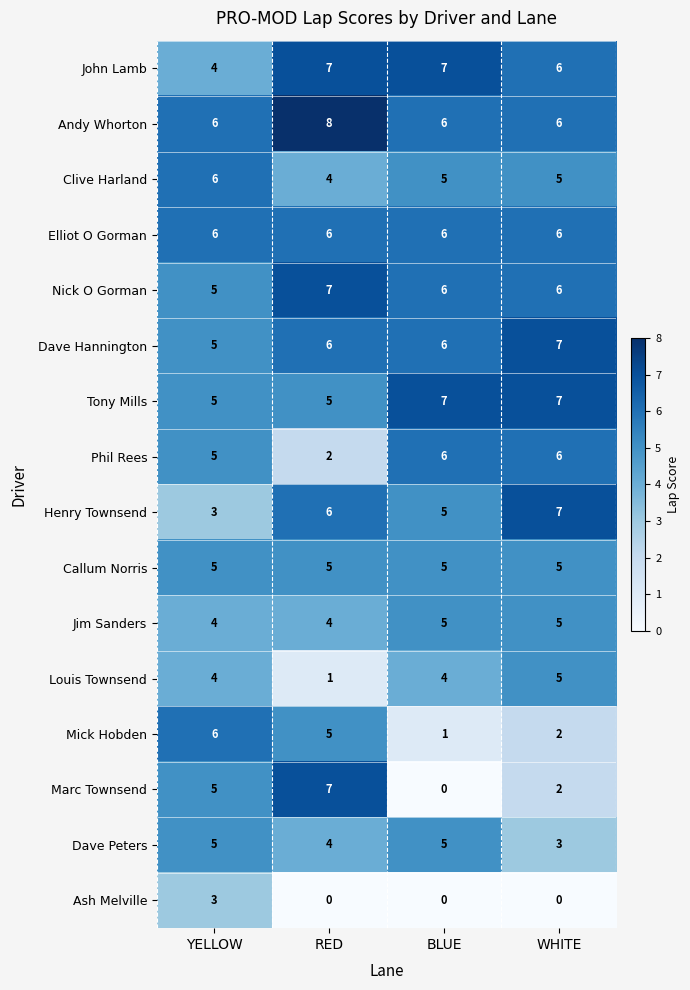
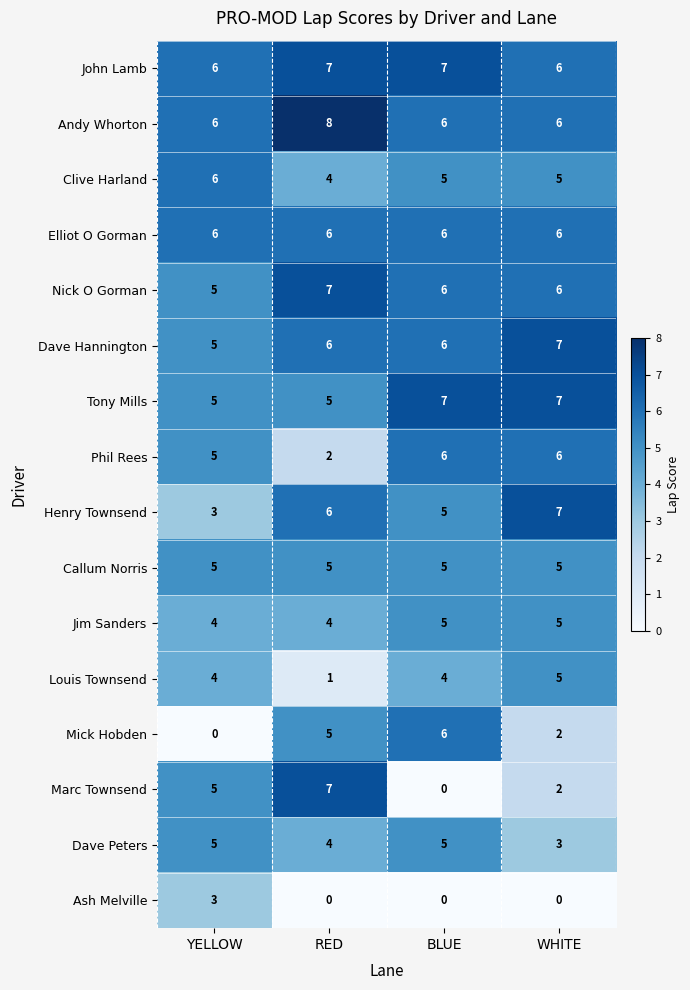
  {
    "John Lamb": {
-     "YELLOW": 4,
+     "YELLOW": 6,
      "RED": 7,
      "BLUE": 7,
      "WHITE": 6
    },
    "Andy Whorton": {
      "YELLOW": 6,
      "RED": 8,
      "BLUE": 6,
      "WHITE": 6
    },
    "Clive Harland": {
      "YELLOW": 6,
      "RED": 4,
      "BLUE": 5,
      "WHITE": 5
    },
    "Elliot O Gorman": {
      "YELLOW": 6,
      "RED": 6,
      "BLUE": 6,
      "WHITE": 6
    },
    "Nick O Gorman": {
      "YELLOW": 5,
      "RED": 7,
      "BLUE": 6,
      "WHITE": 6
    },
    "Dave Hannington": {
      "YELLOW": 5,
      "RED": 6,
      "BLUE": 6,
      "WHITE": 7
    },
    "Tony Mills": {
      "YELLOW": 5,
      "RED": 5,
      "BLUE": 7,
      "WHITE": 7
    },
    "Phil Rees": {
      "YELLOW": 5,
      "RED": 2,
      "BLUE": 6,
      "WHITE": 6
    },
    "Henry Townsend": {
      "YELLOW": 3,
      "RED": 6,
      "BLUE": 5,
      "WHITE": 7
    },
    "Callum Norris": {
      "YELLOW": 5,
      "RED": 5,
      "BLUE": 5,
      "WHITE": 5
    },
    "Jim Sanders": {
      "YELLOW": 4,
      "RED": 4,
      "BLUE": 5,
      "WHITE": 5
    },
    "Louis Townsend": {
      "YELLOW": 4,
      "RED": 1,
      "BLUE": 4,
      "WHITE": 5
    },
    "Mick Hobden": {
-     "YELLOW": 6,
+     "YELLOW": 0,
      "RED": 5,
-     "BLUE": 1,
+     "BLUE": 6,
      "WHITE": 2
    },
    "Marc Townsend": {
      "YELLOW": 5,
      "RED": 7,
      "BLUE": 0,
      "WHITE": 2
    },
    "Dave Peters": {
      "YELLOW": 5,
      "RED": 4,
      "BLUE": 5,
      "WHITE": 3
    },
    "Ash Melville": {
      "YELLOW": 3,
      "RED": 0,
      "BLUE": 0,
      "WHITE": 0
    }
  }
